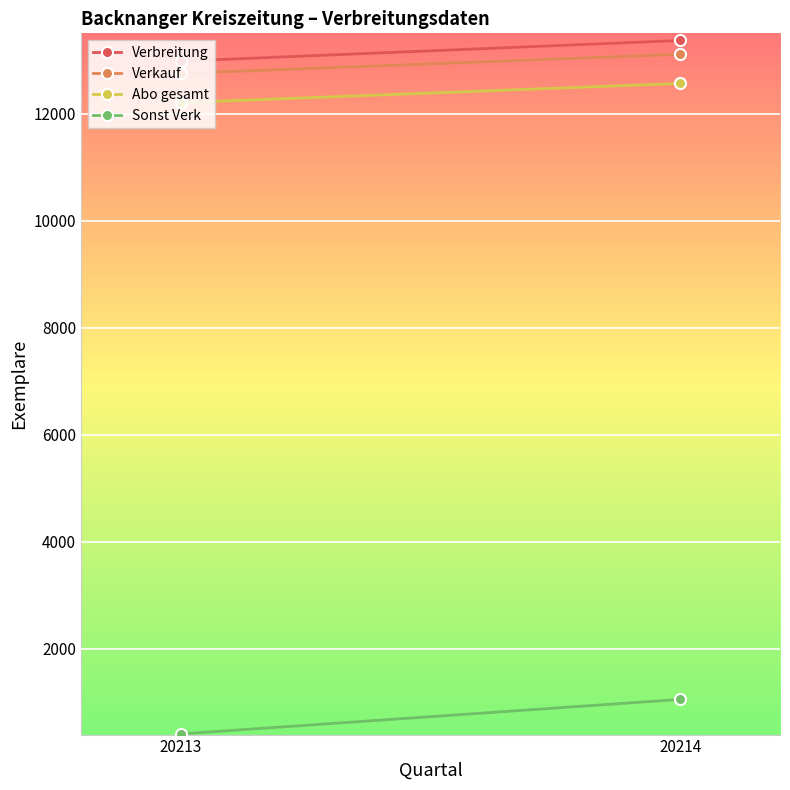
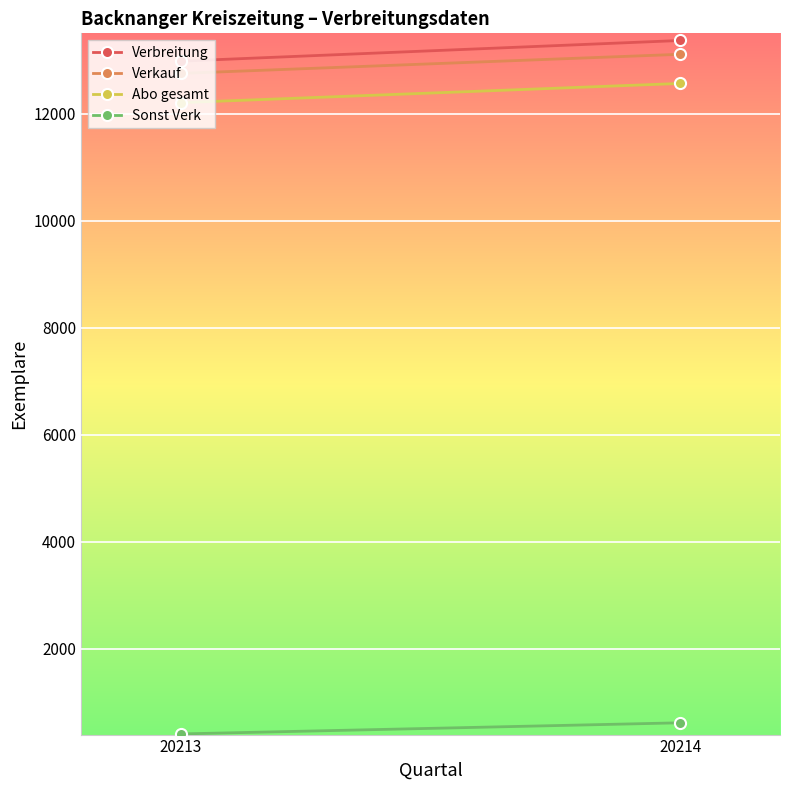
  {
    "Abo gesamt": {
      "20214": 12600
    },
    "Sonst Verk": {
      "20213": 400,
-     "20214": 1100
+     "20214": 600
    }
  }
